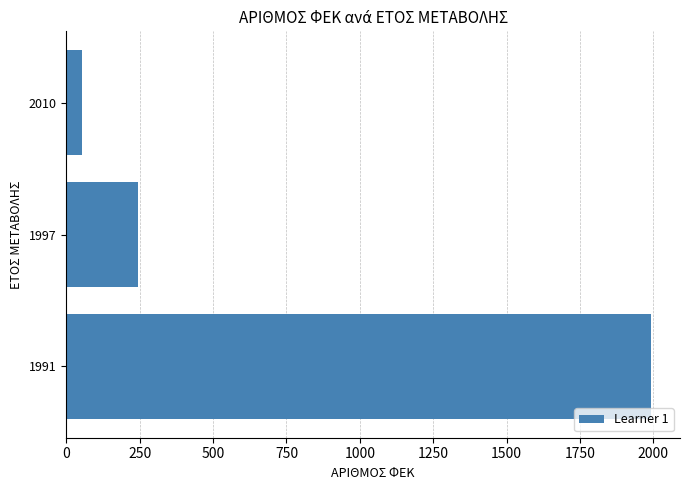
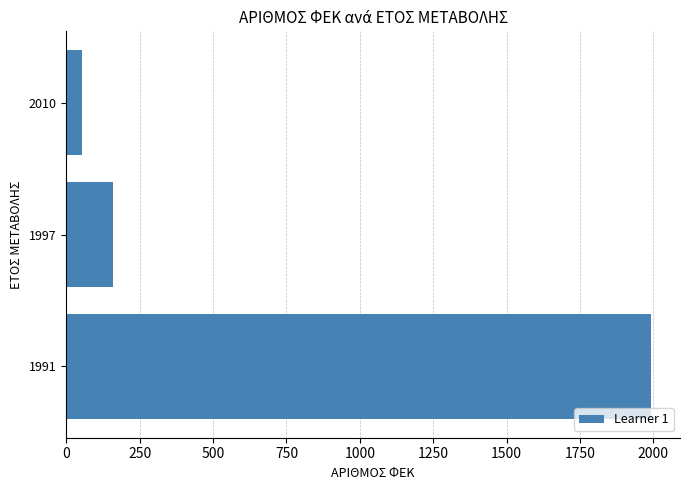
  {
    "2010": 50,
-   "1997": 240,
+   "1997": 160,
    "1991": 1990
  }
